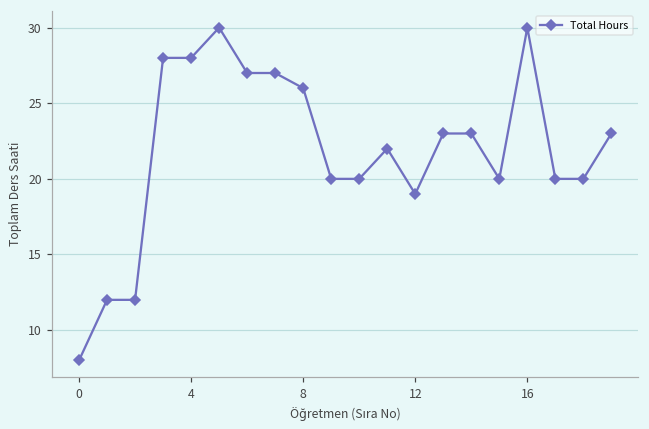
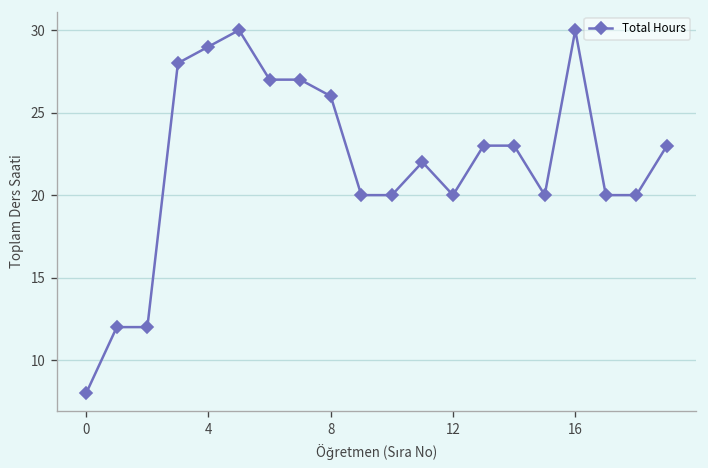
  {
    "0": 8,
-   "4": 28,
+   "4": 29,
    "8": 26,
-   "12": 19,
+   "12": 20,
    "16": 30
  }
